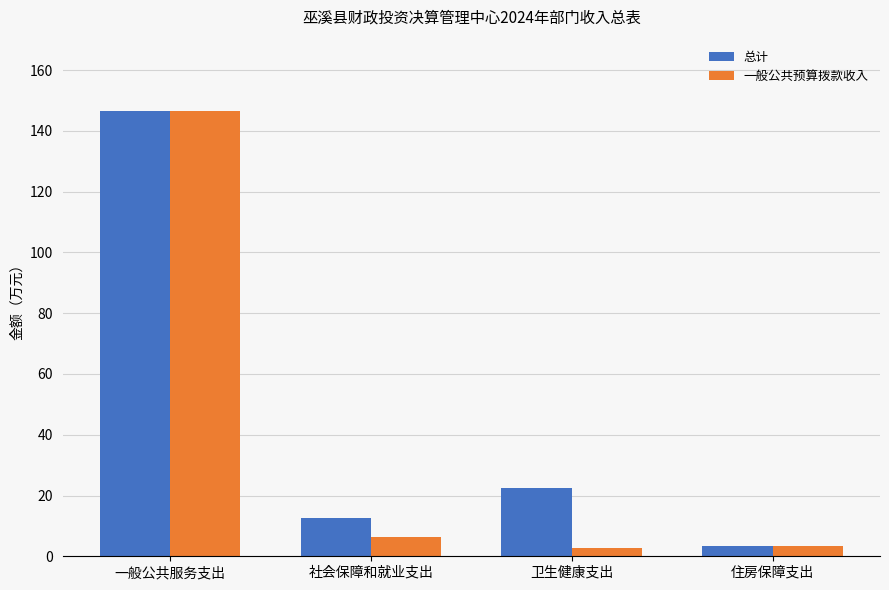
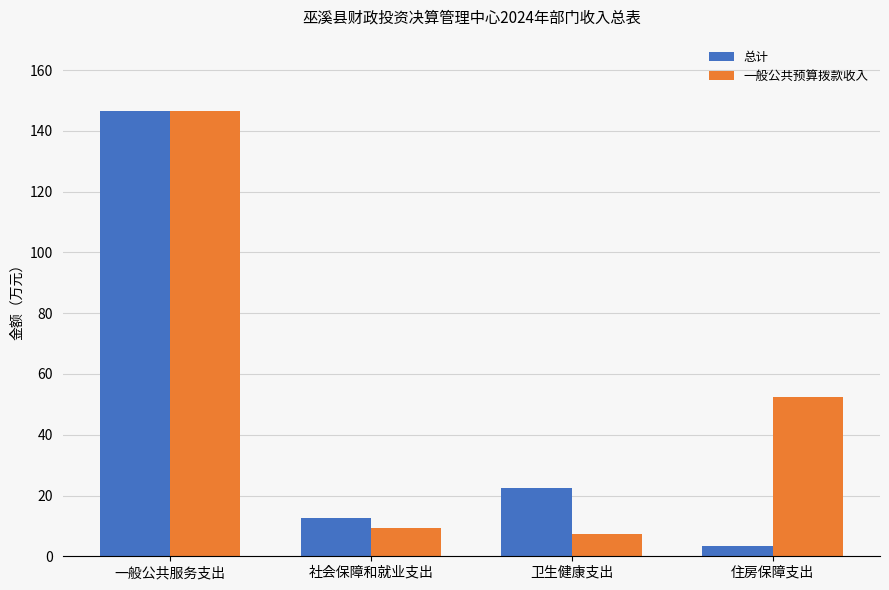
  {
    "总计": {
      "一般公共服务支出": 146,
      "社会保障和就业支出": 12,
      "卫生健康支出": 22,
      "住房保障支出": 3
    },
    "一般公共预算拨款收入": {
      "一般公共服务支出": 146,
-     "社会保障和就业支出": 6,
-     "卫生健康支出": 3,
-     "住房保障支出": 3
+     "社会保障和就业支出": 9,
+     "卫生健康支出": 7,
+     "住房保障支出": 53
    }
  }
